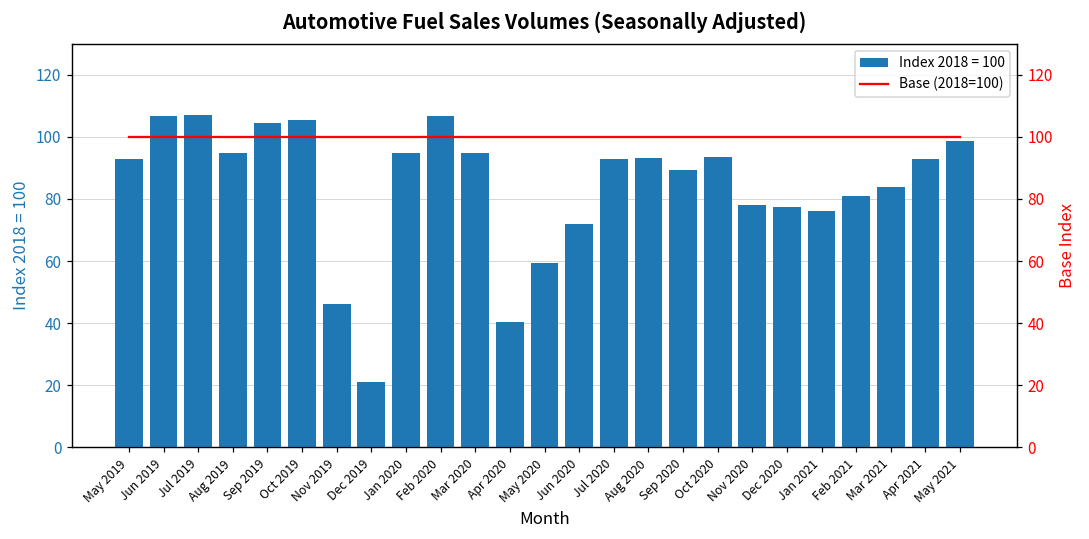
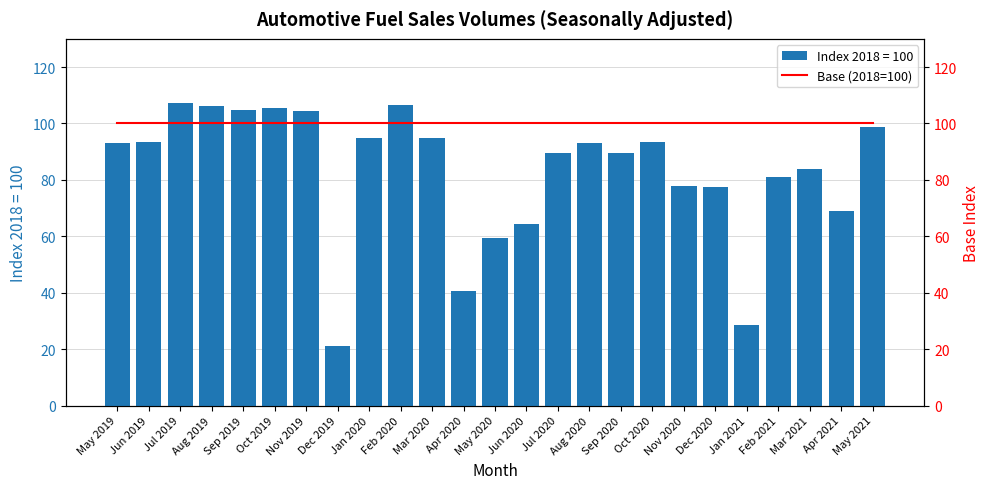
  {
    "Index 2018 = 100": {
      "May 2019": 93,
-     "Jun 2019": 107,
+     "Jun 2019": 94,
      "Jul 2019": 107,
-     "Aug 2019": 95,
+     "Aug 2019": 106,
      "Sep 2019": 105,
      "Oct 2019": 106,
-     "Nov 2019": 46,
+     "Nov 2019": 104,
      "Dec 2019": 21,
      "Jan 2020": 95,
      "Feb 2020": 107,
      "Mar 2020": 95,
      "Apr 2020": 41,
      "May 2020": 59,
-     "Jun 2020": 72,
-     "Jul 2020": 93,
+     "Jun 2020": 64,
+     "Jul 2020": 89,
      "Aug 2020": 93,
      "Sep 2020": 89,
      "Oct 2020": 94,
      "Nov 2020": 78,
      "Dec 2020": 77,
-     "Jan 2021": 76,
+     "Jan 2021": 28,
      "Feb 2021": 81,
      "Mar 2021": 84,
-     "Apr 2021": 93,
+     "Apr 2021": 69,
      "May 2021": 99
    },
    "Base (2018=100)": {
      "May 2019": 100,
      "Jun 2019": 100,
      "Jul 2019": 100,
      "Aug 2019": 100,
      "Sep 2019": 100,
      "Oct 2019": 100,
      "Nov 2019": 100,
      "Dec 2019": 100,
      "Jan 2020": 100,
      "Feb 2020": 100,
      "Mar 2020": 100,
      "Apr 2020": 100,
      "May 2020": 100,
      "Jun 2020": 100,
      "Jul 2020": 100,
      "Aug 2020": 100,
      "Sep 2020": 100,
      "Oct 2020": 100,
      "Nov 2020": 100,
      "Dec 2020": 100,
      "Jan 2021": 100,
      "Feb 2021": 100,
      "Mar 2021": 100,
      "Apr 2021": 100,
      "May 2021": 100
    }
  }
